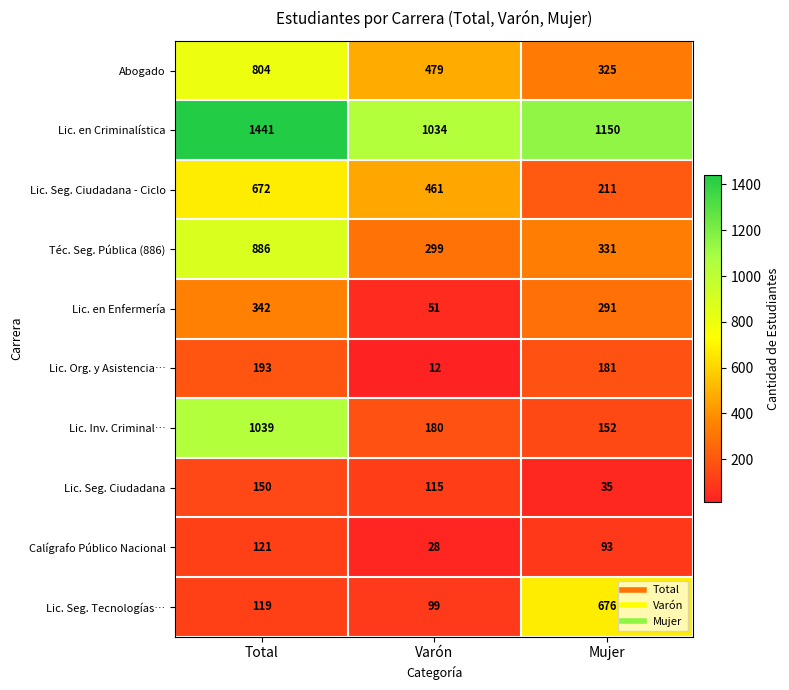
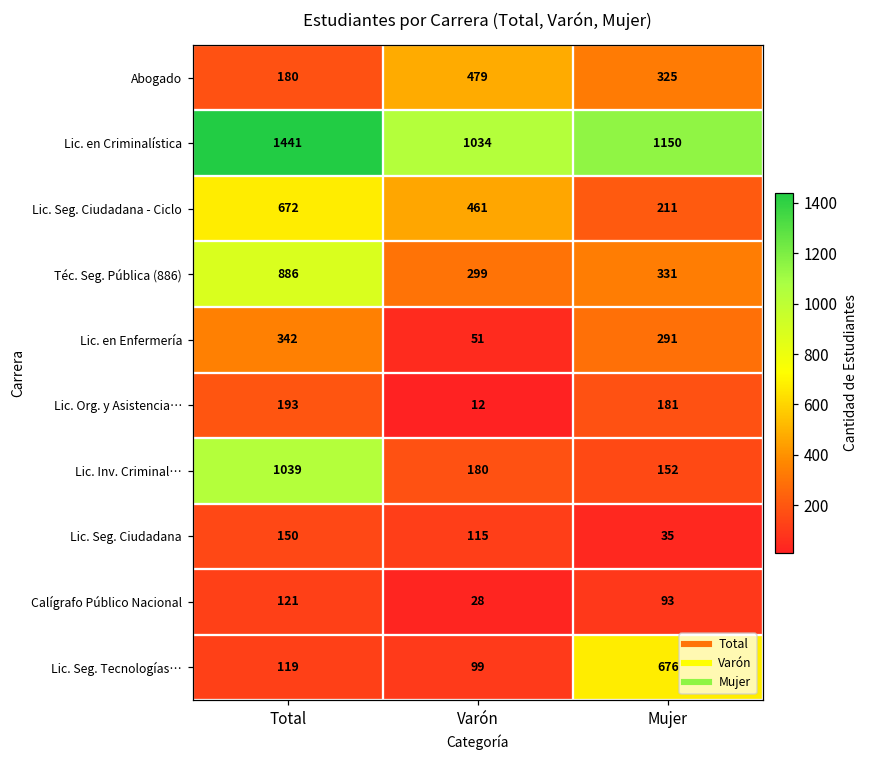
  {
    "Abogado": {
-     "Total": 804,
+     "Total": 180,
      "Varón": 479,
      "Mujer": 325
    },
    "Lic. en Criminalística": {
      "Total": 1441,
      "Varón": 1034,
      "Mujer": 1150
    },
    "Lic. Seg. Ciudadana - Ciclo": {
      "Total": 672,
      "Varón": 461,
      "Mujer": 211
    },
    "Téc. Seg. Pública (886)": {
      "Total": 886,
      "Varón": 299,
      "Mujer": 331
    },
    "Lic. en Enfermería": {
      "Total": 342,
      "Varón": 51,
      "Mujer": 291
    },
    "Lic. Org. y Asistencia…": {
      "Total": 193,
      "Varón": 12,
      "Mujer": 181
    },
    "Lic. Inv. Criminal…": {
      "Total": 1039,
      "Varón": 180,
      "Mujer": 152
    },
    "Lic. Seg. Ciudadana": {
      "Total": 150,
      "Varón": 115,
      "Mujer": 35
    },
    "Calígrafo Público Nacional": {
      "Total": 121,
      "Varón": 28,
      "Mujer": 93
    },
    "Lic. Seg. Tecnologías…": {
      "Total": 119,
      "Varón": 99,
      "Mujer": 676
    }
  }
